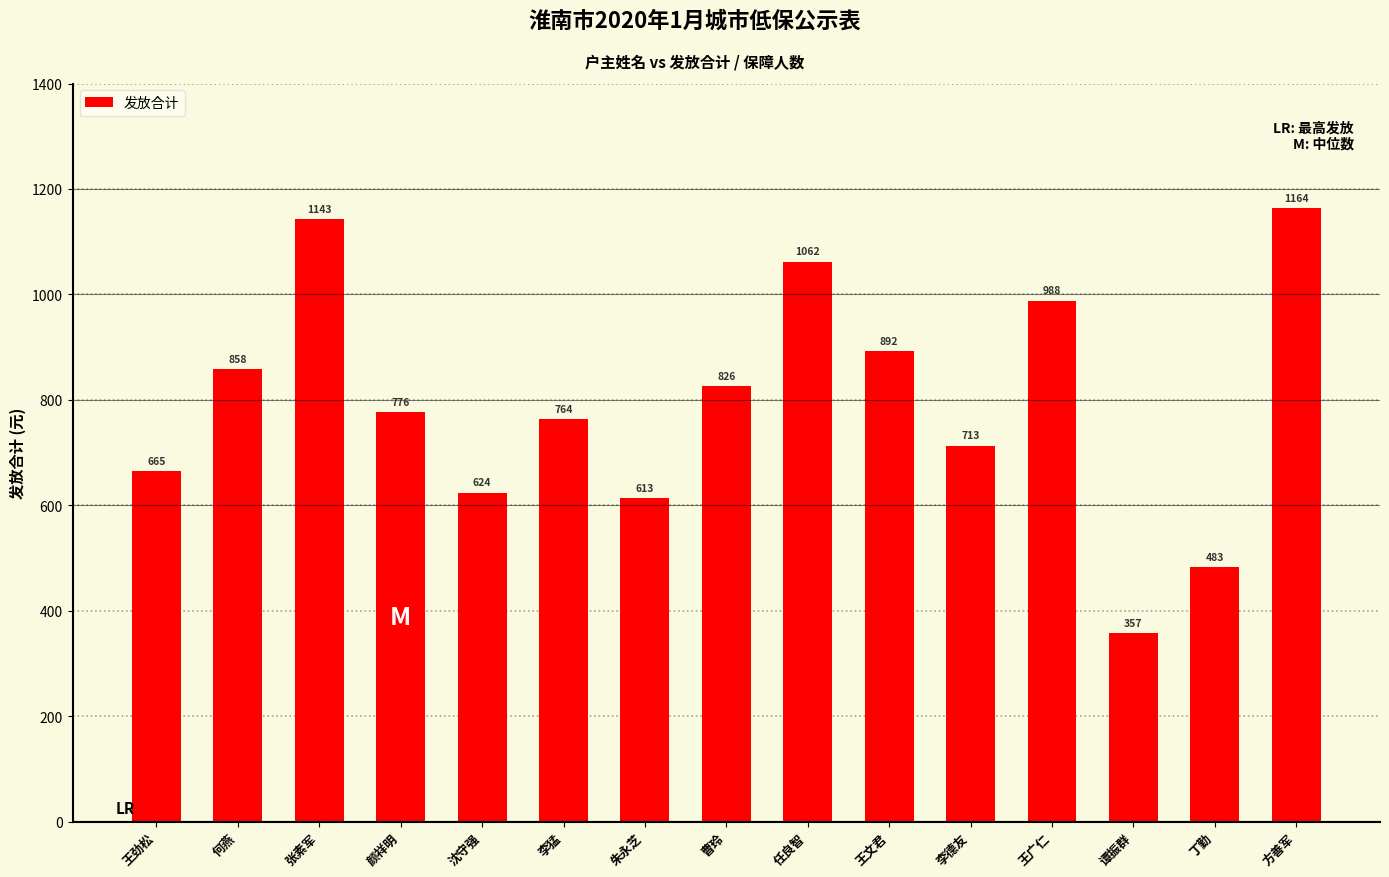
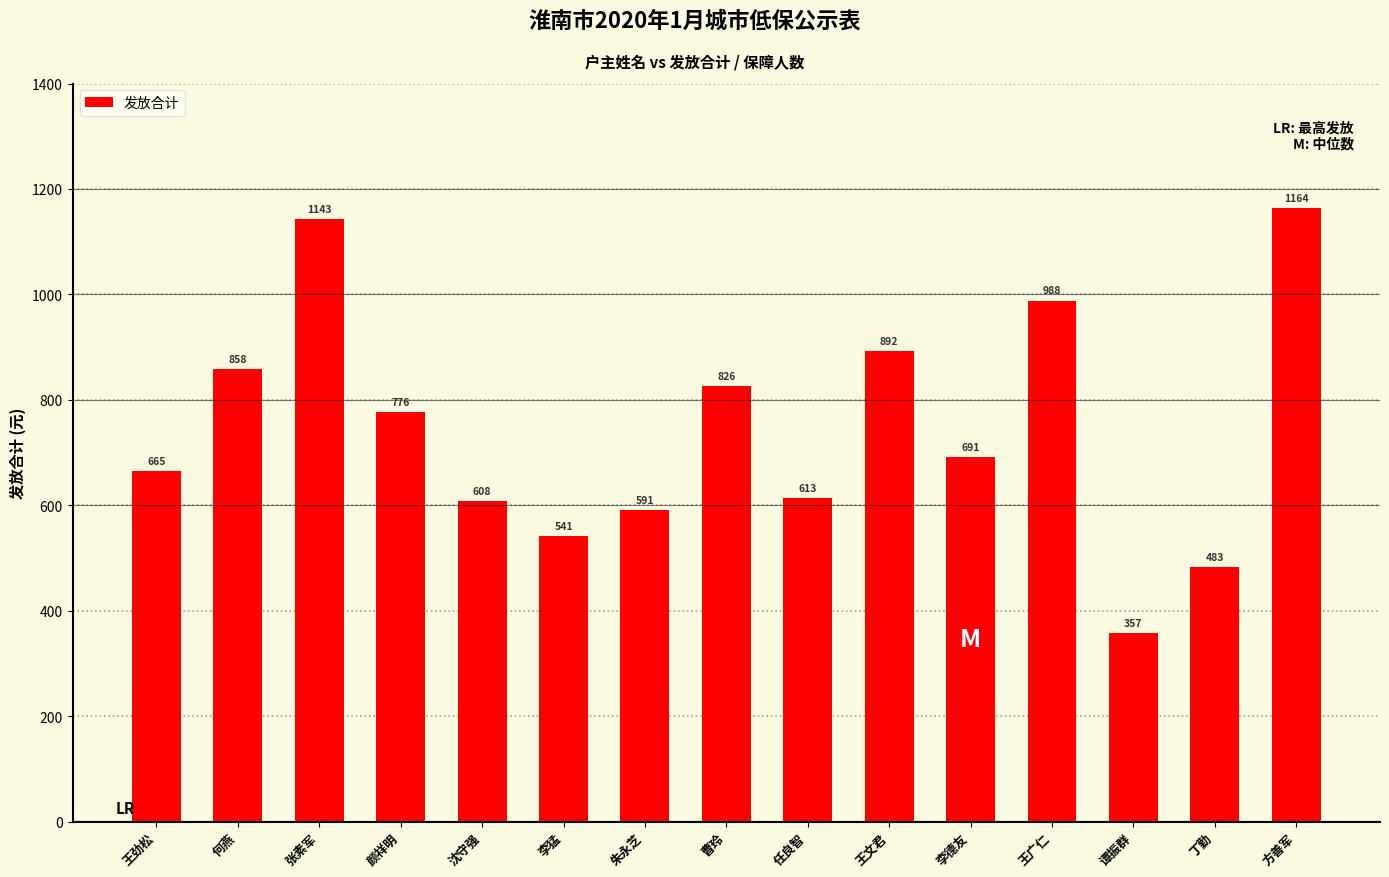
  {
    "王劲松": 665,
    "何燕": 858,
    "张素军": 1143,
    "颜祥明": 776,
-   "沈守强": 624,
-   "李猛": 764,
-   "朱永芝": 613,
+   "沈守强": 608,
+   "李猛": 541,
+   "朱永芝": 591,
    "曹玲": 826,
-   "任良智": 1062,
+   "任良智": 613,
    "王文君": 892,
-   "李德友": 713,
+   "李德友": 691,
    "王广仁": 988,
    "谭振群": 357,
    "丁勤": 483,
    "方善军": 1164
  }
